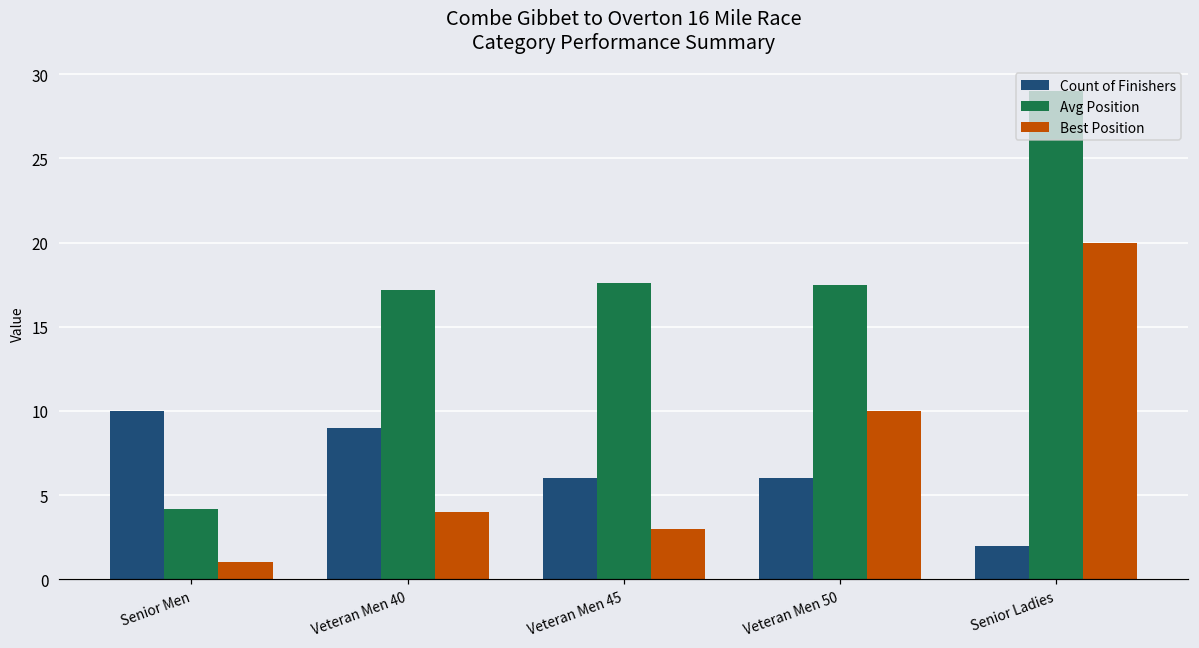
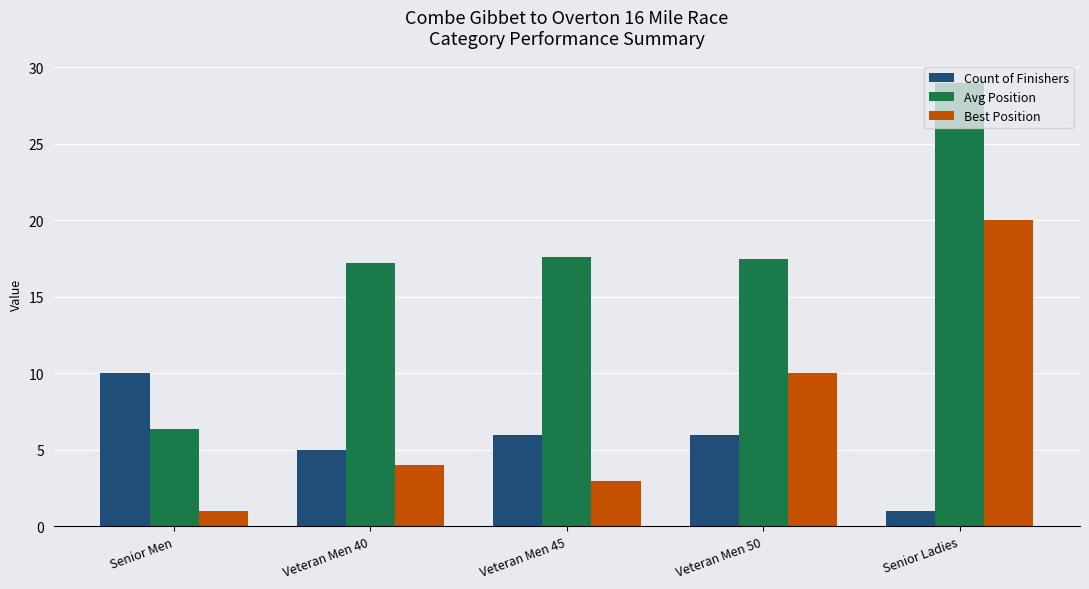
  {
    "Count of Finishers": {
      "Senior Men": 10,
-     "Veteran Men 40": 9,
+     "Veteran Men 40": 5,
      "Veteran Men 45": 6,
      "Veteran Men 50": 6,
-     "Senior Ladies": 2
+     "Senior Ladies": 1
    },
    "Avg Position": {
-     "Senior Men": 4.2,
+     "Senior Men": 6.4,
      "Veteran Men 40": 17.2,
      "Veteran Men 45": 17.6,
      "Veteran Men 50": 17.5
    },
    "Best Position": {
      "Senior Men": 1.0,
      "Veteran Men 40": 4.0,
      "Veteran Men 45": 3.0,
      "Veteran Men 50": 10.0,
      "Senior Ladies": 20.0
    }
  }
